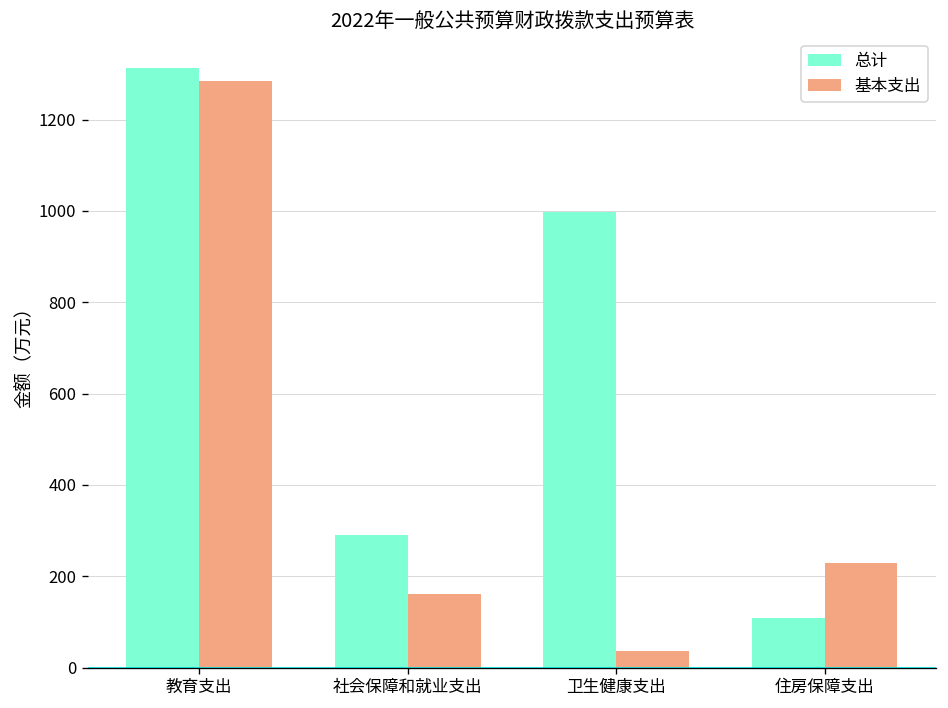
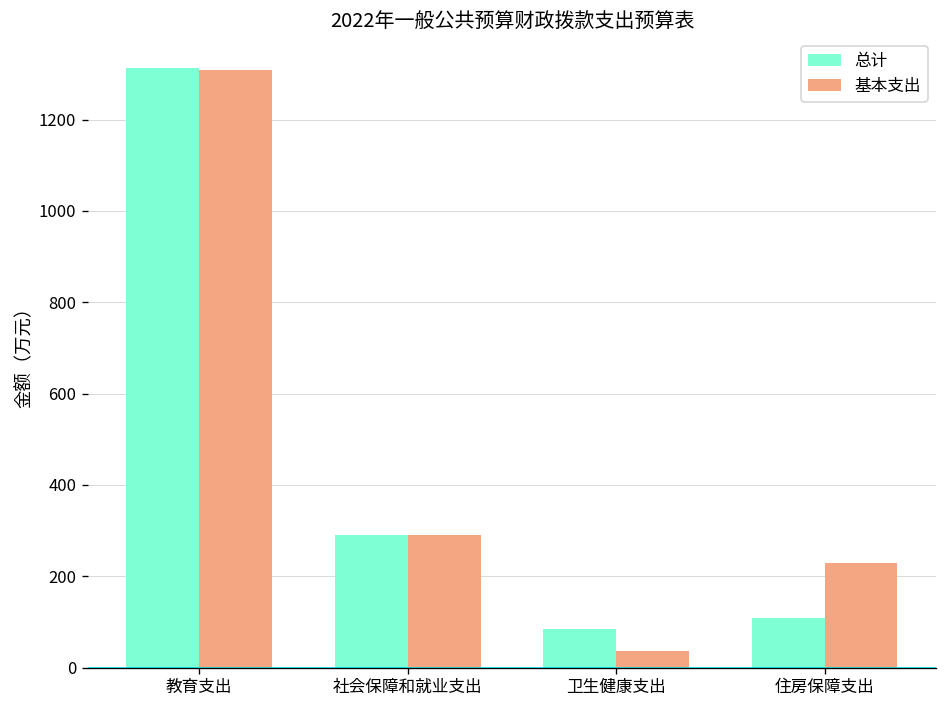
  {
    "总计": {
      "教育支出": 1310,
      "社会保障和就业支出": 290,
-     "卫生健康支出": 1000,
+     "卫生健康支出": 80,
      "住房保障支出": 110
    },
    "基本支出": {
-     "教育支出": 1280,
-     "社会保障和就业支出": 160,
+     "教育支出": 1310,
+     "社会保障和就业支出": 290,
      "卫生健康支出": 40,
      "住房保障支出": 230
    }
  }
